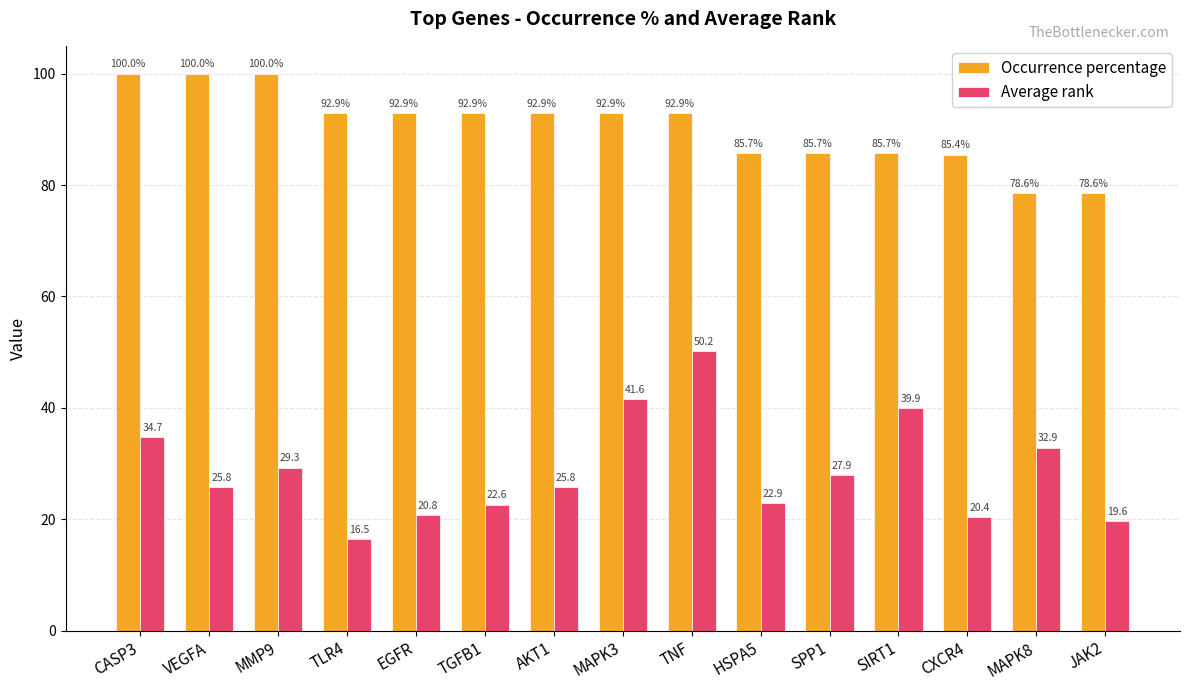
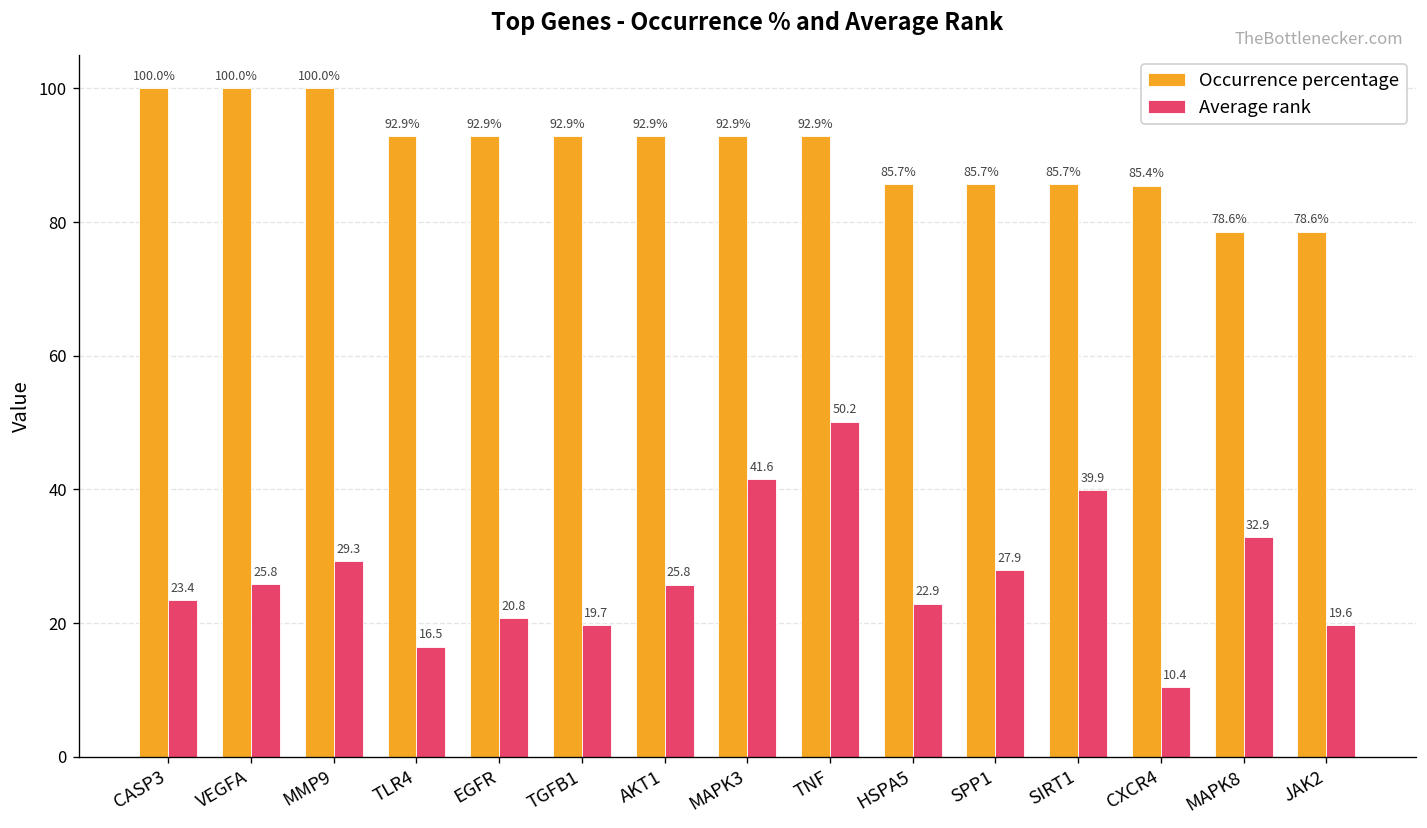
  {
    "Occurrence percentage": {
      "CASP3": "100.0%",
      "VEGFA": "100.0%",
      "MMP9": "100.0%",
      "TLR4": "92.9%",
      "EGFR": "92.9%",
      "TGFB1": "92.9%",
      "AKT1": "92.9%",
      "MAPK3": "92.9%",
      "TNF": "92.9%",
      "HSPA5": "85.7%",
      "SPP1": "85.7%",
      "SIRT1": "85.7%",
      "CXCR4": "85.4%",
      "MAPK8": "78.6%",
      "JAK2": "78.6%"
    },
    "Average rank": {
-     "CASP3": "34.7",
+     "CASP3": "23.4",
      "VEGFA": "25.8",
      "MMP9": "29.3",
      "TLR4": "16.5",
      "EGFR": "20.8",
-     "TGFB1": "22.6",
+     "TGFB1": "19.7",
      "AKT1": "25.8",
      "MAPK3": "41.6",
      "TNF": "50.2",
      "HSPA5": "22.9",
      "SPP1": "27.9",
      "SIRT1": "39.9",
-     "CXCR4": "20.4",
+     "CXCR4": "10.4",
      "MAPK8": "32.9",
      "JAK2": "19.6"
    }
  }
